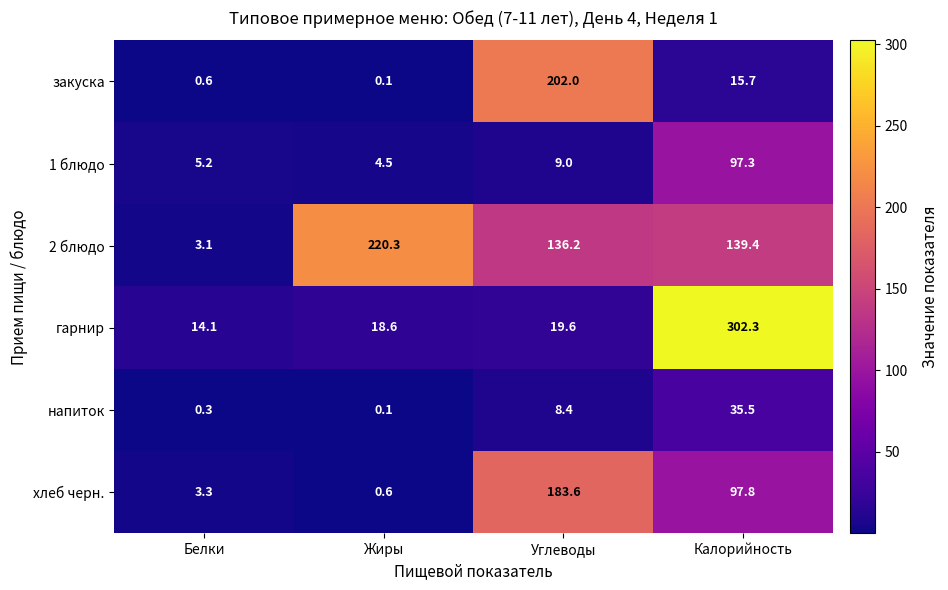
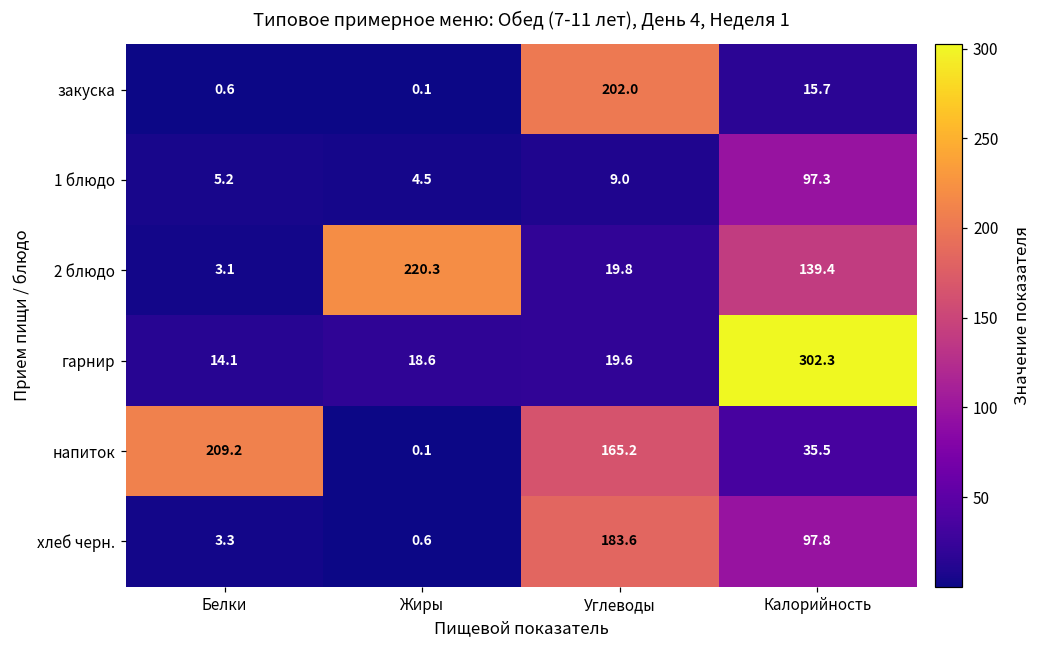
  {
    "закуска": {
      "Белки": 0.6,
      "Жиры": 0.1,
      "Углеводы": 202.0,
      "Калорийность": 15.7
    },
    "1 блюдо": {
      "Белки": 5.2,
      "Жиры": 4.5,
      "Углеводы": 9.0,
      "Калорийность": 97.3
    },
    "2 блюдо": {
      "Белки": 3.1,
      "Жиры": 220.3,
-     "Углеводы": 136.2,
+     "Углеводы": 19.8,
      "Калорийность": 139.4
    },
    "гарнир": {
      "Белки": 14.1,
      "Жиры": 18.6,
      "Углеводы": 19.6,
      "Калорийность": 302.3
    },
    "напиток": {
-     "Белки": 0.3,
+     "Белки": 209.2,
      "Жиры": 0.1,
-     "Углеводы": 8.4,
+     "Углеводы": 165.2,
      "Калорийность": 35.5
    },
    "хлеб черн.": {
      "Белки": 3.3,
      "Жиры": 0.6,
      "Углеводы": 183.6,
      "Калорийность": 97.8
    }
  }
